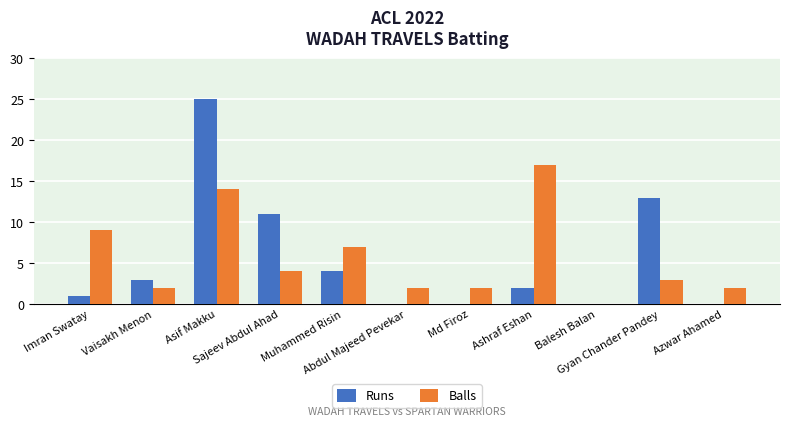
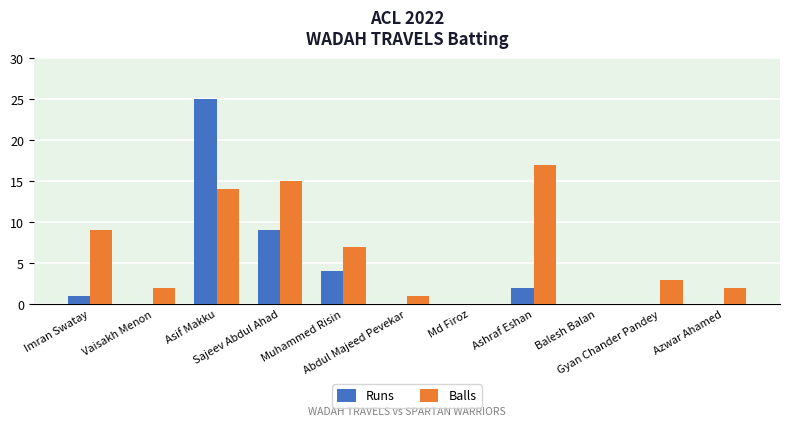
  {
    "Runs": {
      "Imran Swatay": 1,
-     "Vaisakh Menon": 3,
+     "Vaisakh Menon": 0,
      "Asif Makku": 25,
-     "Sajeev Abdul Ahad": 11,
+     "Sajeev Abdul Ahad": 9,
      "Muhammed Risin": 4,
      "Abdul Majeed Pevekar": 0,
      "Md Firoz": 0,
      "Ashraf Eshan": 2,
      "Balesh Balan": 0,
-     "Gyan Chander Pandey": 13,
+     "Gyan Chander Pandey": 0,
      "Azwar Ahamed": 0
    },
    "Balls": {
      "Imran Swatay": 9,
      "Vaisakh Menon": 2,
      "Asif Makku": 14,
-     "Sajeev Abdul Ahad": 4,
+     "Sajeev Abdul Ahad": 15,
      "Muhammed Risin": 7,
-     "Abdul Majeed Pevekar": 2,
-     "Md Firoz": 2,
+     "Abdul Majeed Pevekar": 1,
+     "Md Firoz": 0,
      "Ashraf Eshan": 17,
      "Balesh Balan": 0,
      "Gyan Chander Pandey": 3,
      "Azwar Ahamed": 2
    }
  }
